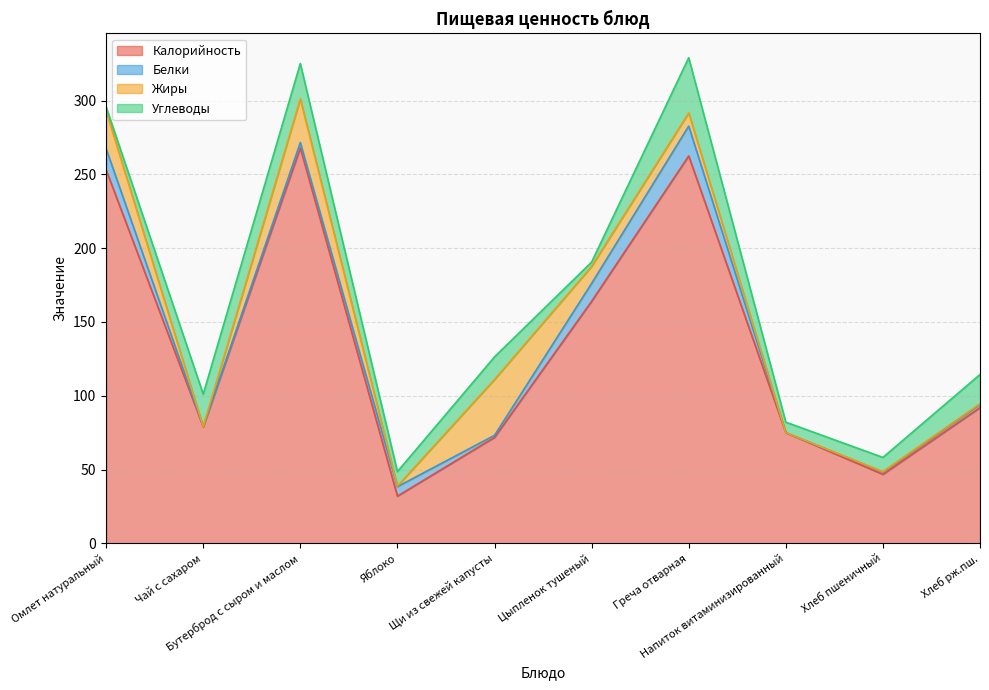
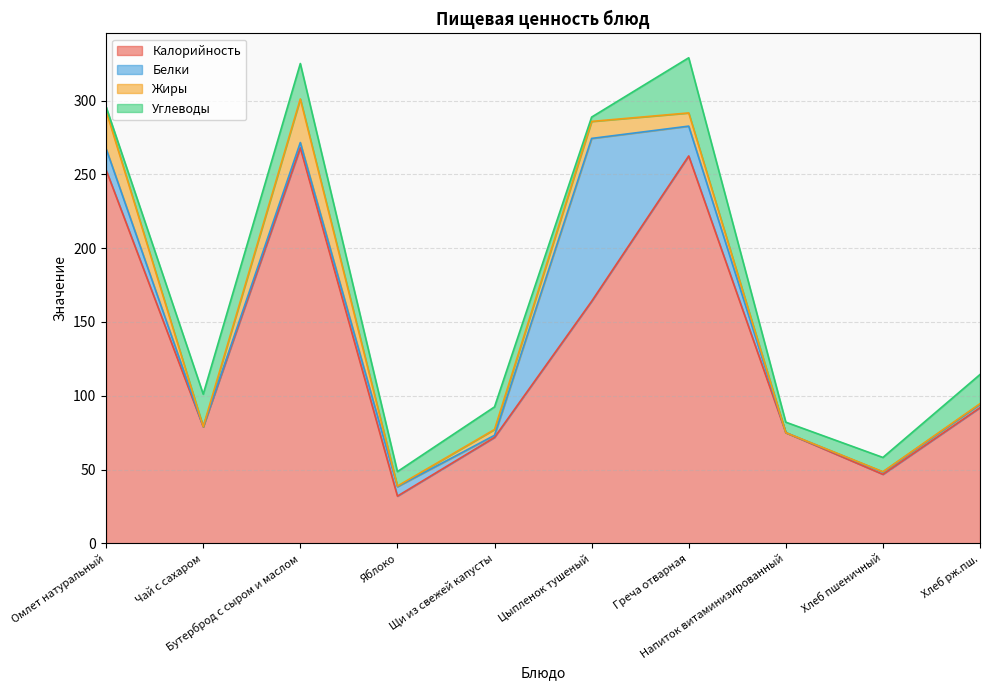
  {
    "Калорийность": {
      "Омлет натуральный": 253,
      "Бутерброд с сыром и маслом": 268,
      "Яблоко": 32,
      "Цыпленок тушеный": 164,
      "Греча отварная": 263,
      "Хлеб рж.пш.": 92
    },
    "Белки": {
      "Омлет натуральный": 14,
      "Бутерброд с сыром и маслом": 4,
-     "Цыпленок тушеный": 12,
+     "Цыпленок тушеный": 110,
      "Греча отварная": 20
    },
    "Жиры": {
      "Омлет натуральный": 26,
      "Бутерброд с сыром и маслом": 30,
-     "Щи из свежей капусты": 38,
+     "Щи из свежей капусты": 4,
      "Цыпленок тушеный": 12,
      "Греча отварная": 9
    },
    "Углеводы": {
      "Омлет натуральный": 3,
      "Чай с сахаром": 22,
      "Бутерброд с сыром и маслом": 24,
      "Яблоко": 10,
      "Щи из свежей капусты": 15,
      "Цыпленок тушеный": 3,
      "Греча отварная": 37,
      "Напиток витаминизированный": 7,
      "Хлеб пшеничный": 10,
      "Хлеб рж.пш.": 20
    }
  }
